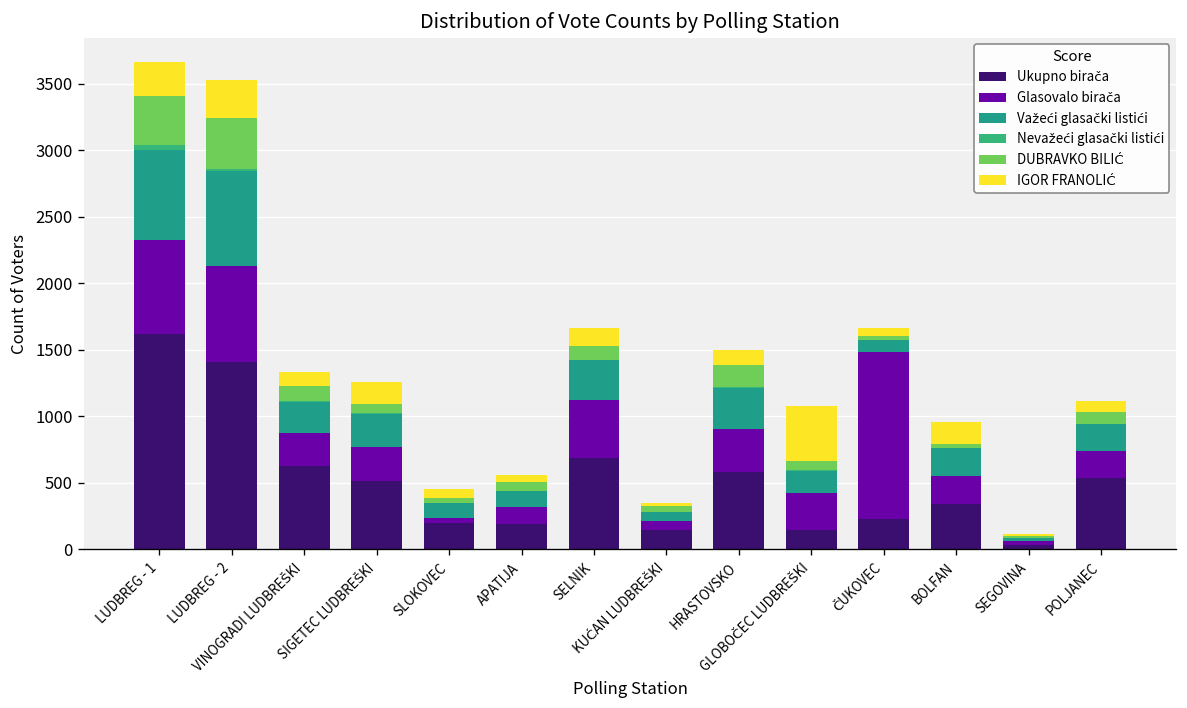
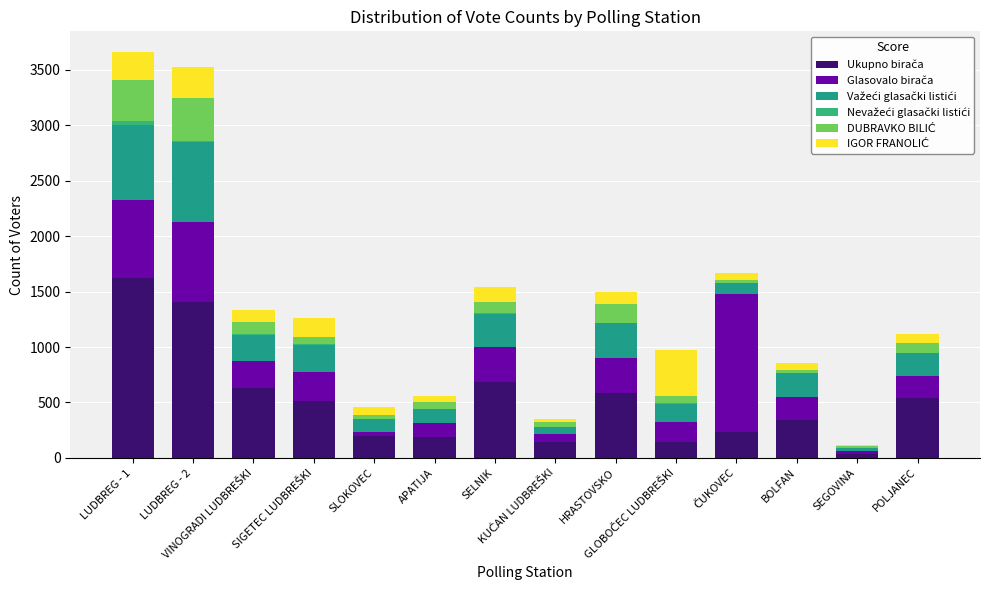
  {
    "Ukupno birača": {
      "LUDBREG - 1": 1620,
      "LUDBREG - 2": 1410,
      "VINOGRADI LUDBREŠKI": 630,
      "SIGETEC LUDBREŠKI": 520,
      "SLOKOVEC": 200,
      "APATIJA": 190,
      "SELNIK": 690,
      "KUĆAN LUDBREŠKI": 150,
      "HRASTOVSKO": 590,
      "GLOBOČEC LUDBREŠKI": 150,
      "ČUKOVEC": 230,
      "BOLFAN": 340,
      "SEGOVINA": 40,
      "POLJANEC": 540
    },
    "Glasovalo birača": {
      "LUDBREG - 1": 710,
      "LUDBREG - 2": 730,
      "VINOGRADI LUDBREŠKI": 250,
      "SIGETEC LUDBREŠKI": 260,
      "SLOKOVEC": 40,
      "APATIJA": 130,
-     "SELNIK": 430,
+     "SELNIK": 310,
      "KUĆAN LUDBREŠKI": 70,
      "HRASTOVSKO": 320,
-     "GLOBOČEC LUDBREŠKI": 280,
+     "GLOBOČEC LUDBREŠKI": 170,
      "ČUKOVEC": 1250,
      "BOLFAN": 210,
      "SEGOVINA": 30,
      "POLJANEC": 200
    },
    "DUBRAVKO BILIĆ": {
      "LUDBREG - 1": 370,
      "LUDBREG - 2": 390,
      "VINOGRADI LUDBREŠKI": 110,
      "SIGETEC LUDBREŠKI": 70,
      "SLOKOVEC": 40,
      "APATIJA": 60,
      "SELNIK": 100,
      "KUĆAN LUDBREŠKI": 40,
      "HRASTOVSKO": 170,
      "GLOBOČEC LUDBREŠKI": 70,
      "ČUKOVEC": 30,
      "BOLFAN": 30,
      "POLJANEC": 90
    },
    "IGOR FRANOLIĆ": {
      "LUDBREG - 1": 260,
      "LUDBREG - 2": 280,
      "VINOGRADI LUDBREŠKI": 100,
      "SIGETEC LUDBREŠKI": 170,
      "SLOKOVEC": 70,
      "APATIJA": 50,
      "SELNIK": 130,
      "HRASTOVSKO": 110,
      "GLOBOČEC LUDBREŠKI": 410,
      "ČUKOVEC": 60,
-     "BOLFAN": 170,
+     "BOLFAN": 60,
      "POLJANEC": 80
    }
  }
